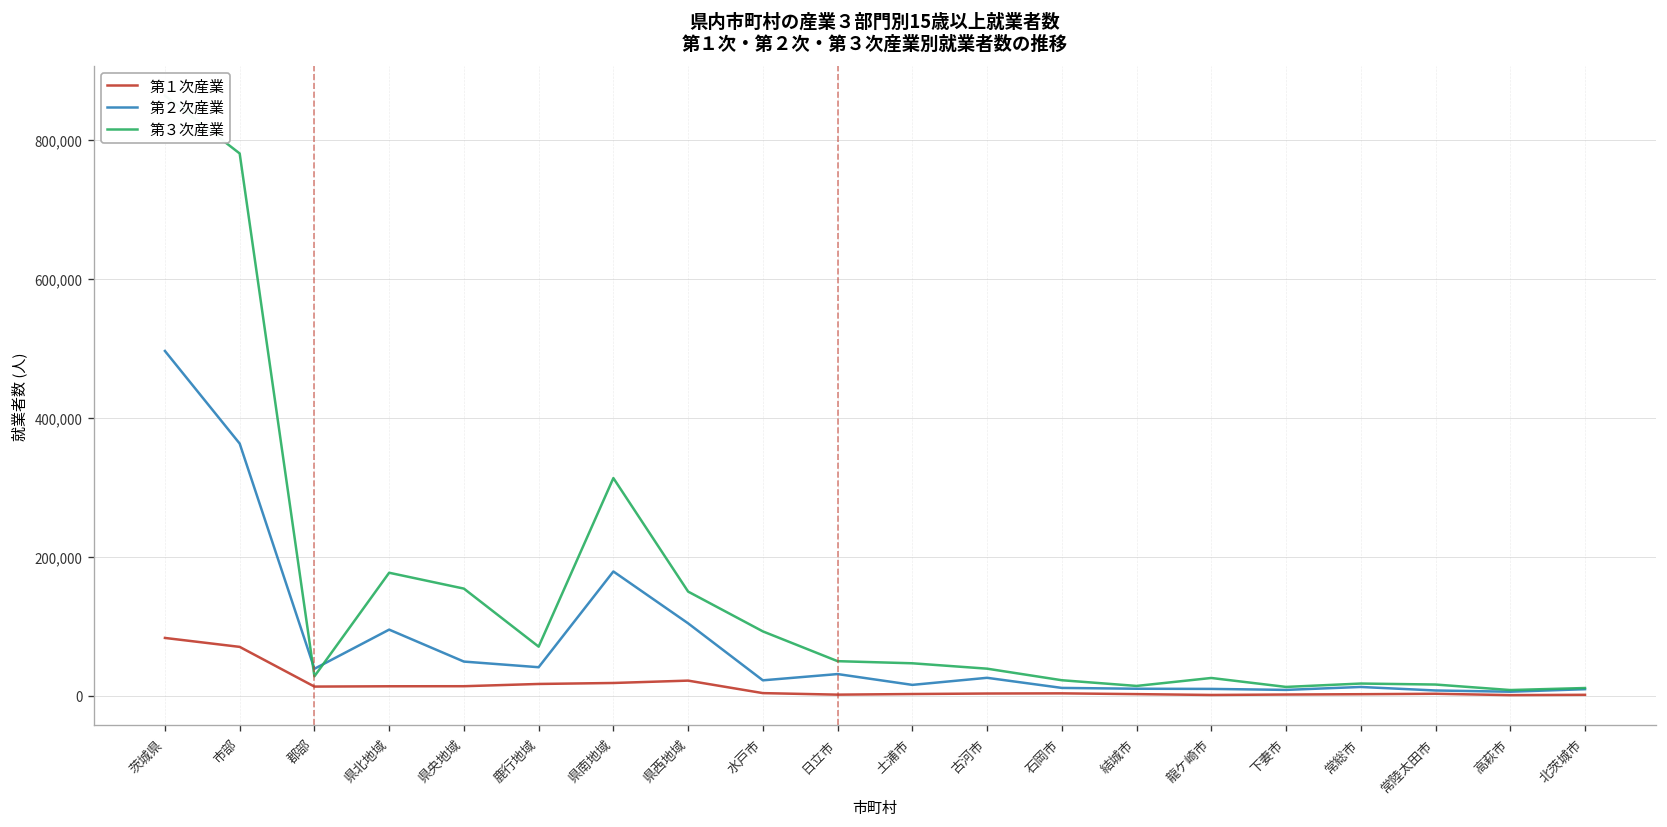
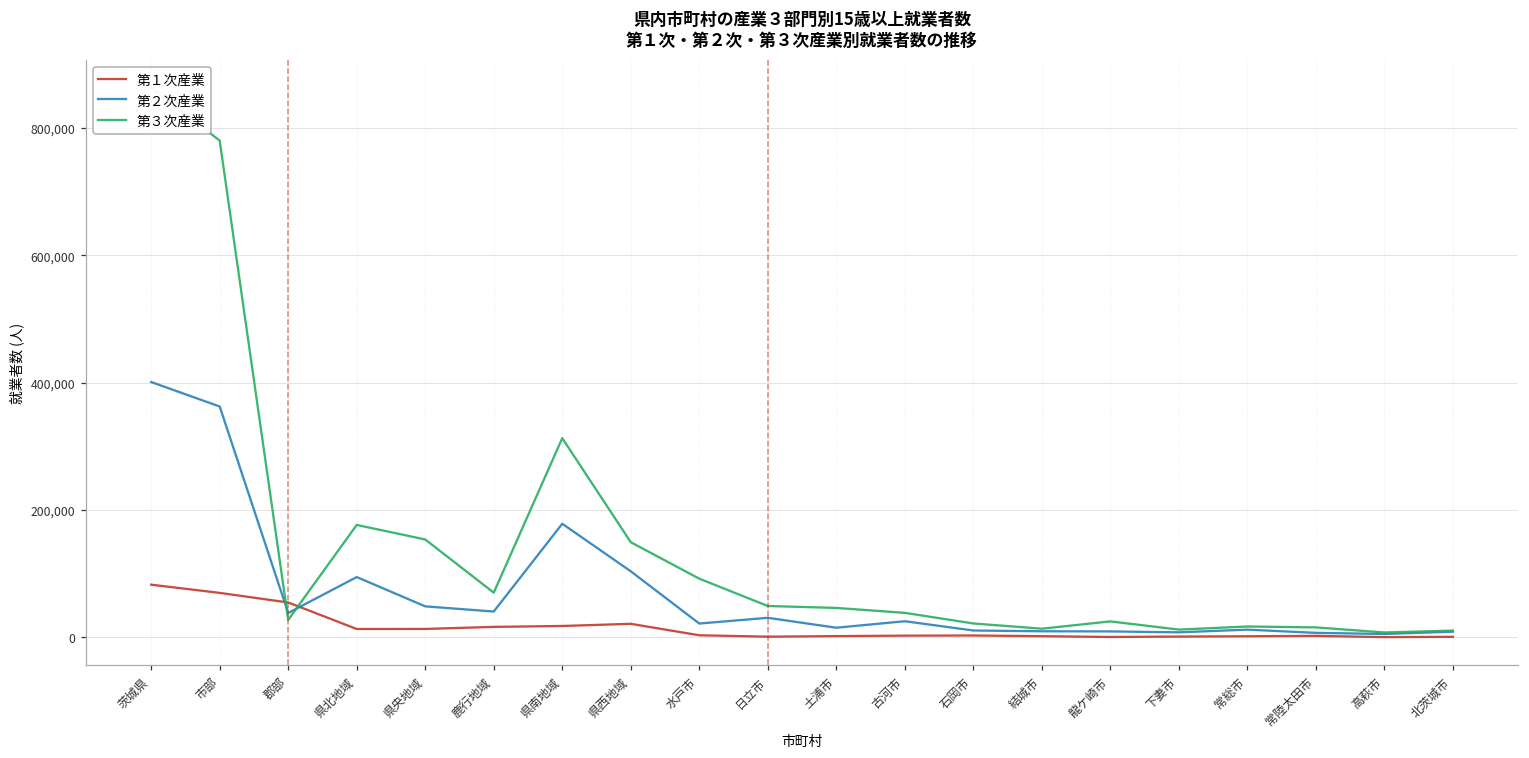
  {
    "第１次産業": {
      "茨城県": "80,000",
      "市部": "70,000",
-     "郡部": "10,000",
+     "郡部": "50,000",
      "県北地域": "10,000",
      "県央地域": "10,000",
      "鹿行地域": "20,000",
      "県南地域": "20,000",
      "県西地域": "20,000",
      "水戸市": "0",
      "日立市": "0",
      "土浦市": "0",
      "古河市": "0",
      "石岡市": "0",
      "結城市": "0",
      "龍ケ崎市": "0",
      "下妻市": "0",
      "常総市": "0",
      "常陸太田市": "0",
      "高萩市": "0",
      "北茨城市": "0"
    },
    "第２次産業": {
-     "茨城県": "500,000",
+     "茨城県": "400,000",
      "市部": "360,000",
      "郡部": "40,000",
      "県北地域": "90,000",
      "県央地域": "50,000",
      "鹿行地域": "40,000",
      "県南地域": "180,000",
      "県西地域": "100,000",
      "水戸市": "20,000",
      "日立市": "30,000",
      "土浦市": "20,000",
      "古河市": "30,000",
      "石岡市": "10,000",
      "龍ケ崎市": "10,000",
      "常総市": "10,000",
      "常陸太田市": "10,000"
    },
    "第３次産業": {
      "市部": "780,000",
      "郡部": "30,000",
      "県北地域": "180,000",
      "県央地域": "150,000",
      "鹿行地域": "70,000",
      "県南地域": "310,000",
      "県西地域": "150,000",
      "水戸市": "90,000",
      "日立市": "50,000",
      "土浦市": "50,000",
      "古河市": "40,000",
      "石岡市": "20,000",
      "龍ケ崎市": "30,000",
      "常総市": "20,000",
      "常陸太田市": "20,000"
    }
  }
